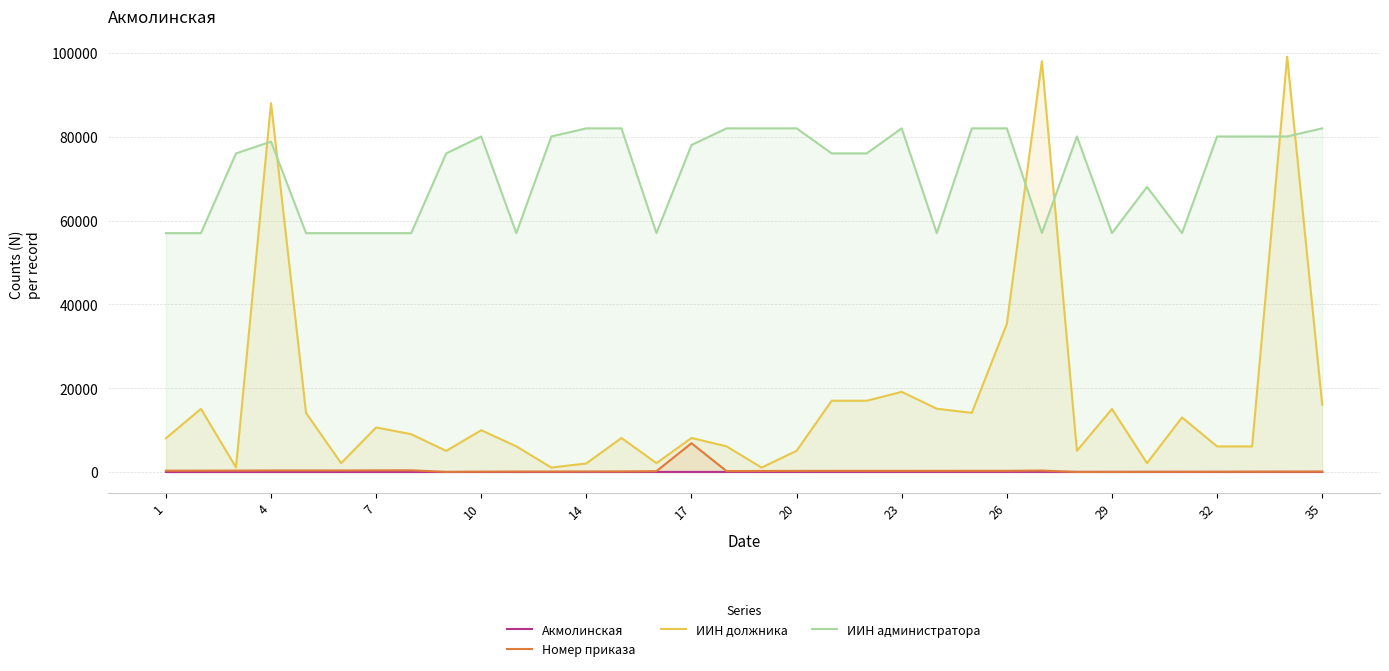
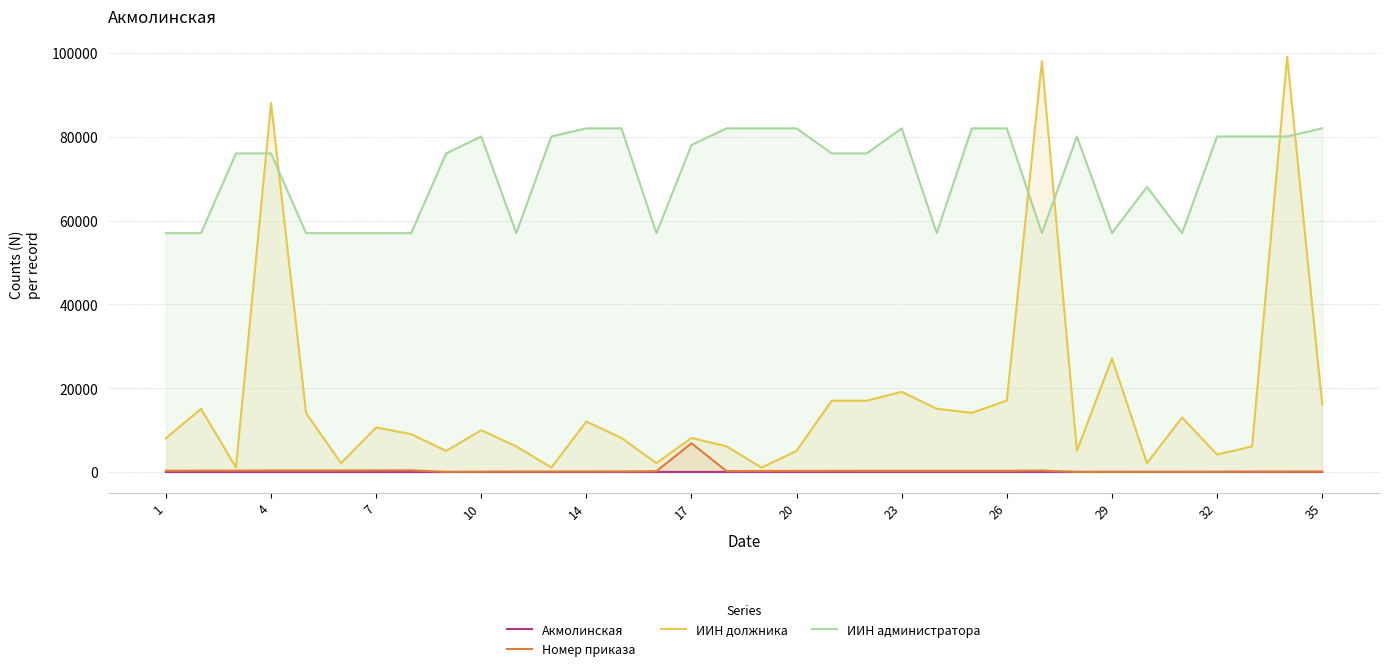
  {
    "Акмолинская": {
      "17": 0
    },
    "Номер приказа": {
      "17": 7000
    },
    "ИИН должника": {
      "1": 8000,
      "4": 88000,
      "7": 11000,
      "10": 10000,
-     "14": 2000,
+     "14": 12000,
      "17": 8000,
      "20": 5000,
      "23": 19000,
-     "26": 35000,
-     "29": 15000,
-     "32": 6000,
+     "26": 17000,
+     "29": 27000,
+     "32": 4000,
      "35": 16000
    },
    "ИИН администратора": {
      "1": 57000,
-     "4": 79000,
+     "4": 76000,
      "7": 57000,
      "10": 80000,
      "14": 82000,
      "17": 78000,
      "20": 82000,
      "23": 82000,
      "26": 82000,
      "29": 57000,
      "32": 80000,
      "35": 82000
    }
  }
